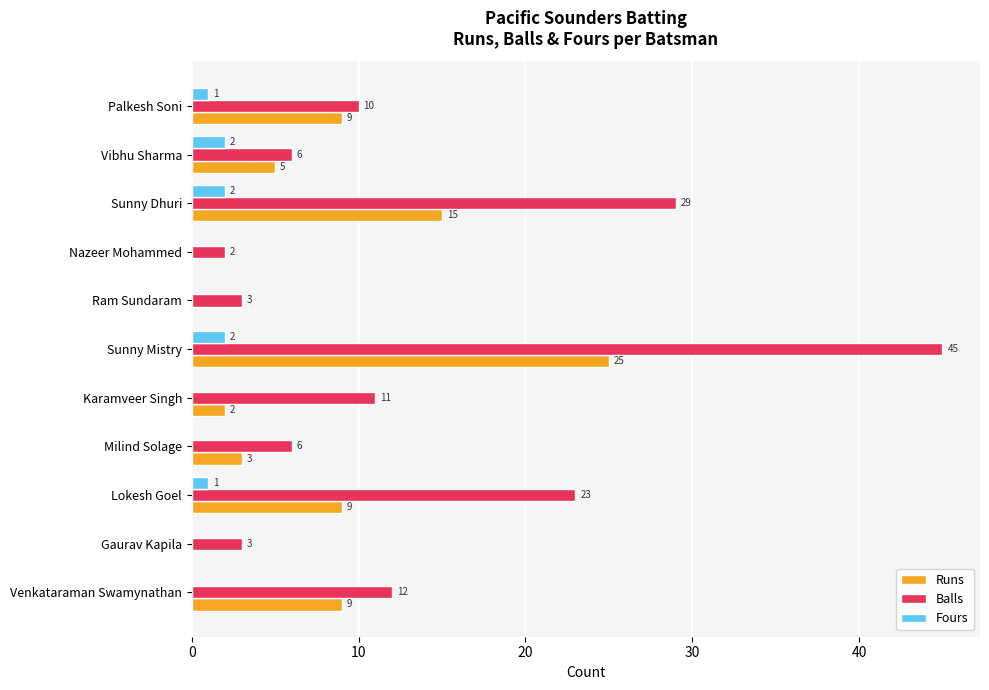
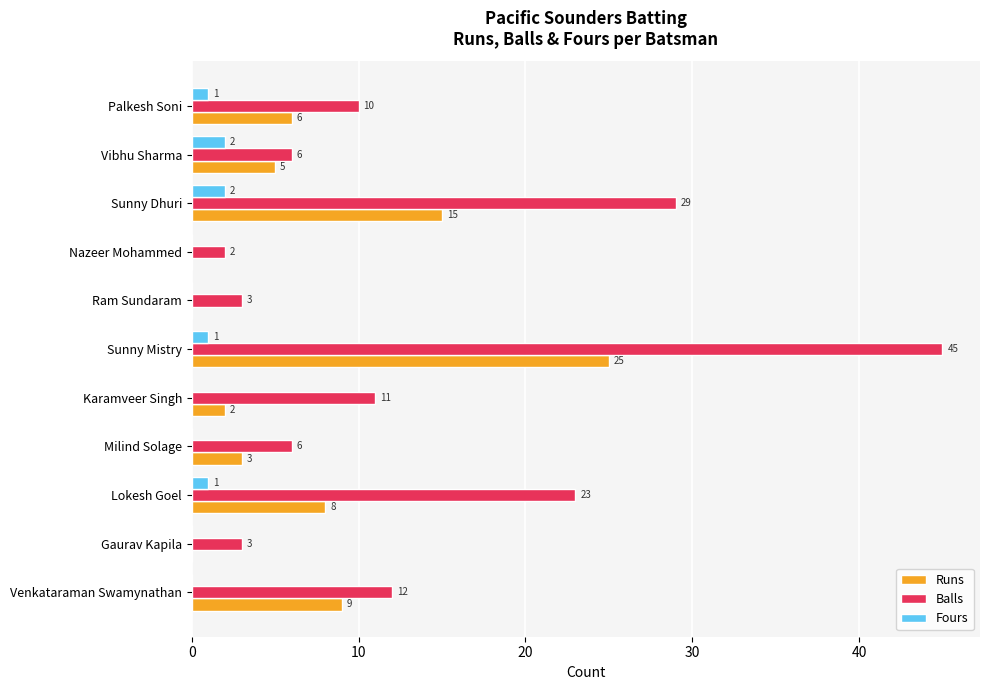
  {
    "Runs": {
-     "Palkesh Soni": 9,
+     "Palkesh Soni": 6,
      "Vibhu Sharma": 5,
      "Sunny Dhuri": 15,
      "Sunny Mistry": 25,
      "Karamveer Singh": 2,
      "Milind Solage": 3,
-     "Lokesh Goel": 9,
+     "Lokesh Goel": 8,
      "Venkataraman Swamynathan": 9
    },
    "Balls": {
      "Palkesh Soni": 10,
      "Vibhu Sharma": 6,
      "Sunny Dhuri": 29,
      "Nazeer Mohammed": 2,
      "Ram Sundaram": 3,
      "Sunny Mistry": 45,
      "Karamveer Singh": 11,
      "Milind Solage": 6,
      "Lokesh Goel": 23,
      "Gaurav Kapila": 3,
      "Venkataraman Swamynathan": 12
    },
    "Fours": {
      "Palkesh Soni": 1,
      "Vibhu Sharma": 2,
      "Sunny Dhuri": 2,
-     "Sunny Mistry": 2,
+     "Sunny Mistry": 1,
      "Lokesh Goel": 1
    }
  }
